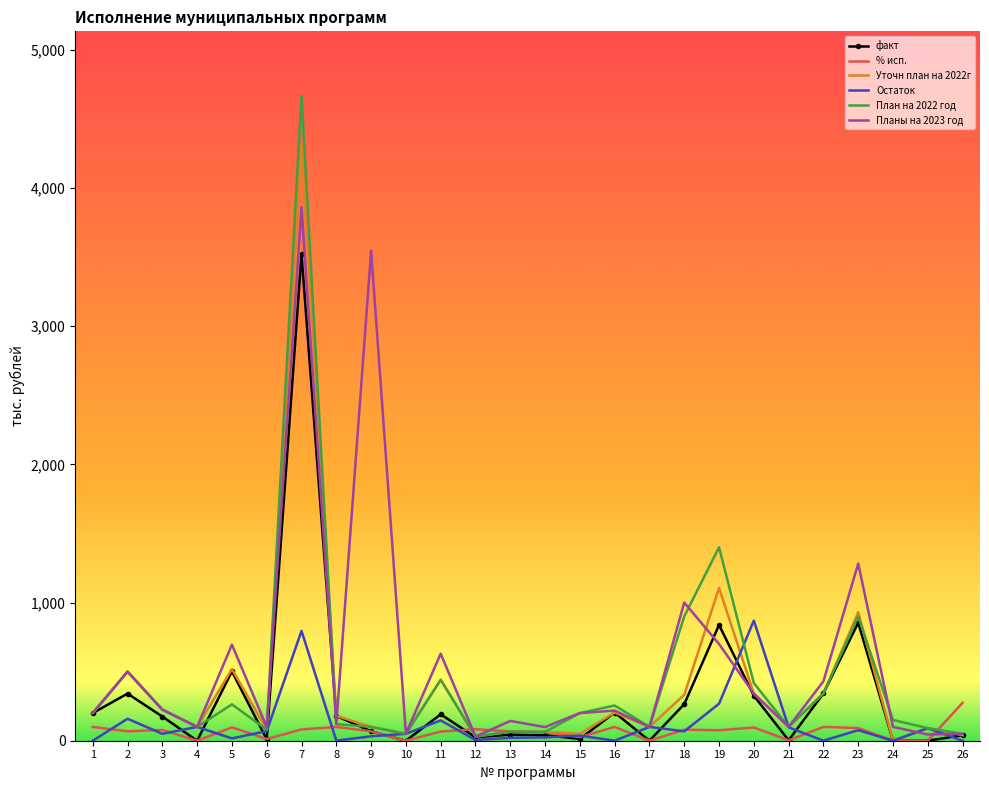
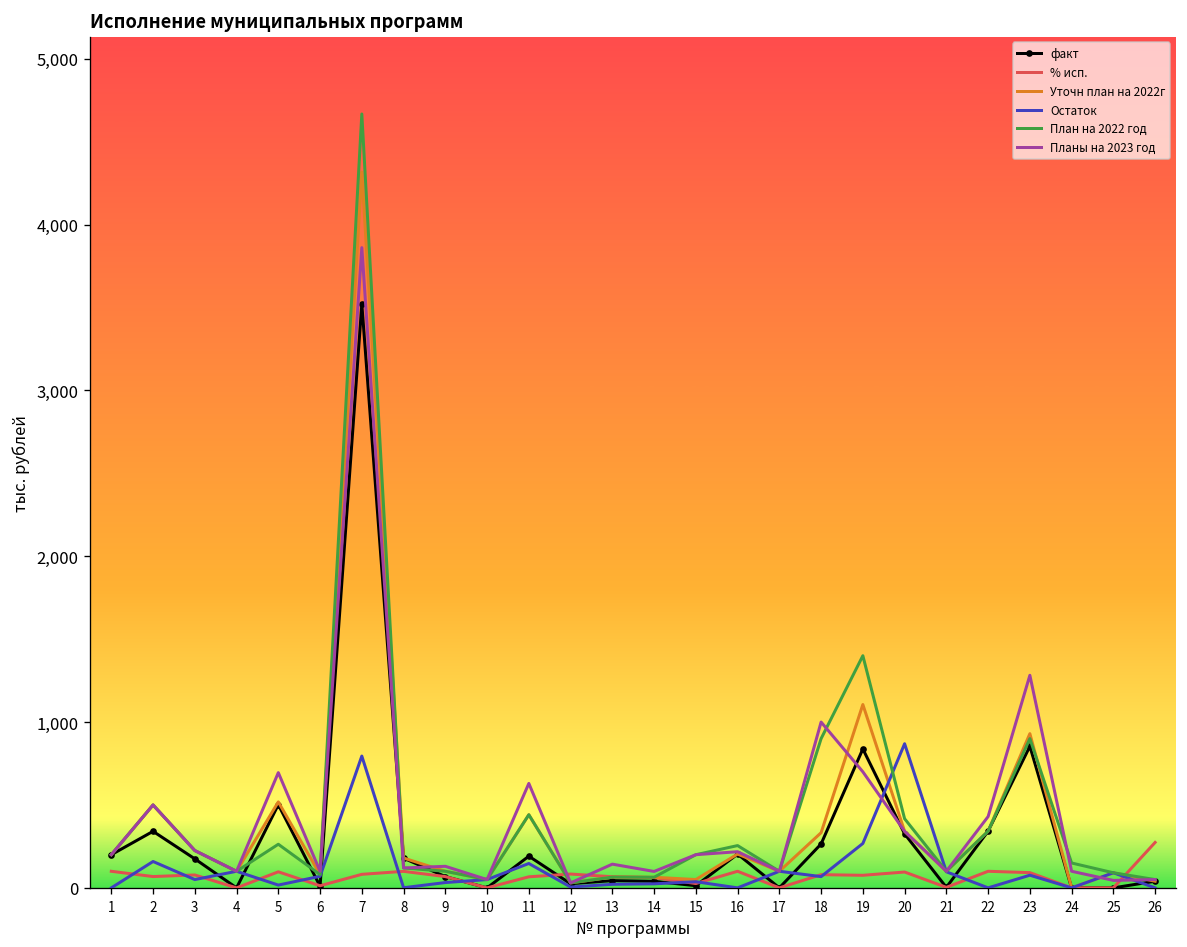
  {
    "факт": {
      "2": "340",
      "3": "180",
      "7": "3,520",
      "11": "190",
      "13": "40",
      "18": "260",
      "19": "840",
      "23": "850"
    },
    "% исп.": {
      "1": "100",
      "2": "70",
      "3": "80",
      "5": "100",
      "7": "80",
      "8": "100",
      "11": "70",
      "12": "80",
      "16": "100",
      "19": "80",
      "20": "100",
      "22": "100",
      "26": "270"
    },
    "Уточн план на 2022г": {
      "7": "4,320",
      "18": "330",
      "19": "1,110",
      "23": "930"
    },
    "Остаток": {
      "1": "0",
      "2": "160",
      "3": "50",
      "5": "20",
      "7": "790",
      "8": "0",
      "9": "30",
      "11": "150",
      "12": "10",
      "13": "20",
      "16": "0",
      "19": "270",
      "20": "870",
      "22": "0",
      "26": "0"
    },
    "План на 2022 год": {
      "5": "260",
      "7": "4,670",
      "16": "260",
      "18": "900",
      "19": "1,400",
      "20": "420",
      "23": "900",
      "24": "150"
    },
    "Планы на 2023 год": {
      "5": "700",
      "6": "100",
      "7": "3,860",
-     "9": "3,550",
+     "9": "130",
      "11": "630",
      "13": "140",
      "14": "100",
      "18": "1,000",
      "19": "700",
      "22": "430",
      "23": "1,280",
      "24": "100",
      "25": "50"
    }
  }
